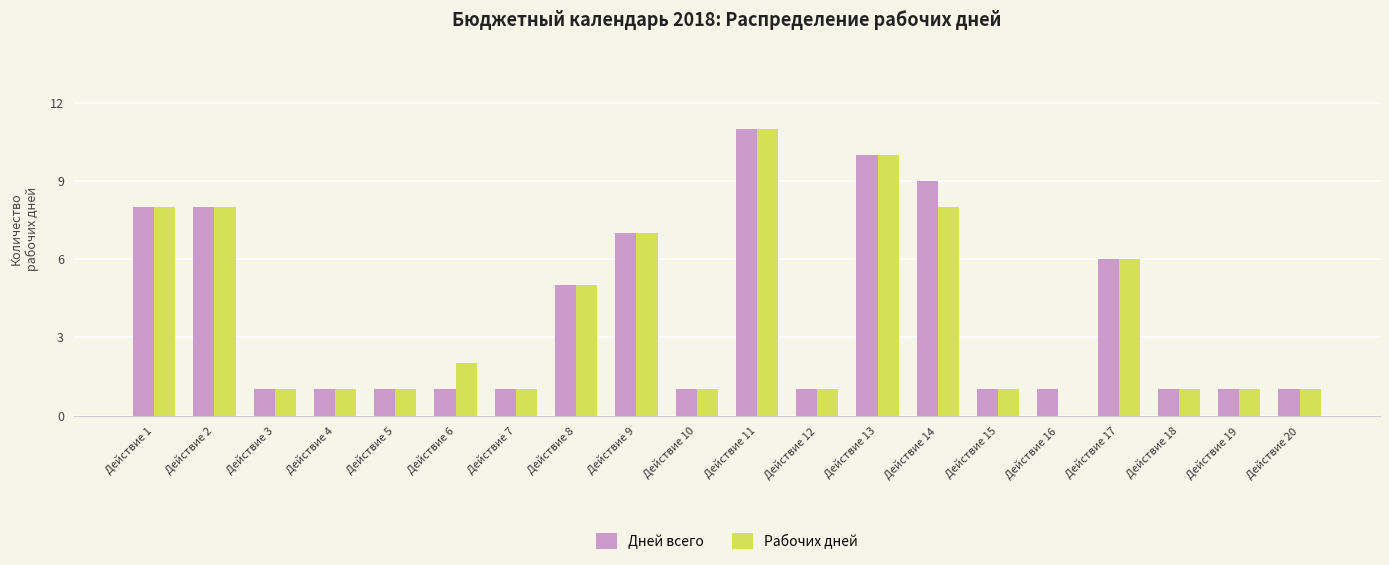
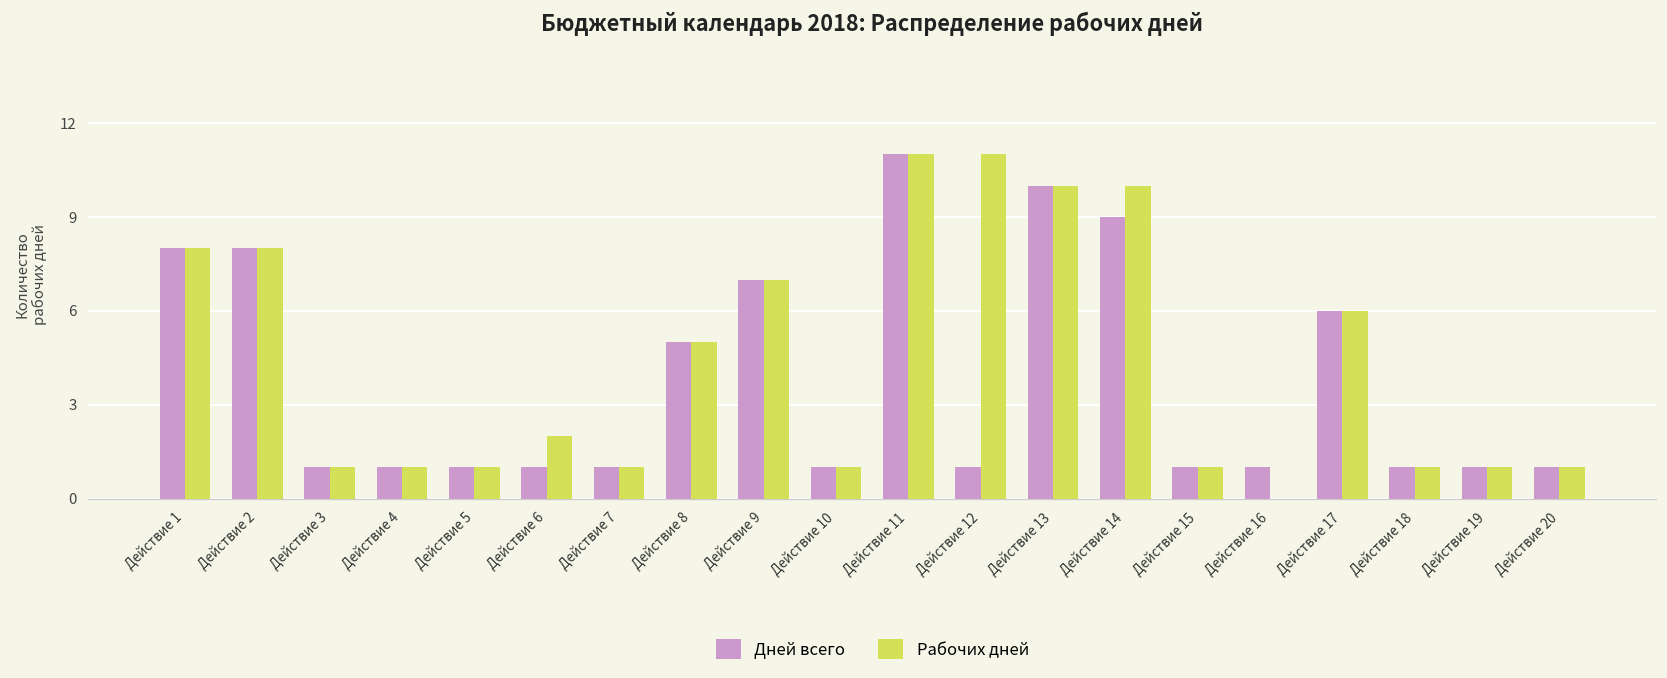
  {
    "Дней всего": {
      "Действие 1": 8,
      "Действие 2": 8,
      "Действие 3": 1,
      "Действие 4": 1,
      "Действие 5": 1,
      "Действие 6": 1,
      "Действие 7": 1,
      "Действие 8": 5,
      "Действие 9": 7,
      "Действие 10": 1,
      "Действие 11": 11,
      "Действие 12": 1,
      "Действие 13": 10,
      "Действие 14": 9,
      "Действие 15": 1,
      "Действие 16": 1,
      "Действие 17": 6,
      "Действие 18": 1,
      "Действие 19": 1,
      "Действие 20": 1
    },
    "Рабочих дней": {
      "Действие 1": 8,
      "Действие 2": 8,
      "Действие 3": 1,
      "Действие 4": 1,
      "Действие 5": 1,
      "Действие 6": 2,
      "Действие 7": 1,
      "Действие 8": 5,
      "Действие 9": 7,
      "Действие 10": 1,
      "Действие 11": 11,
-     "Действие 12": 1,
+     "Действие 12": 11,
      "Действие 13": 10,
-     "Действие 14": 8,
+     "Действие 14": 10,
      "Действие 15": 1,
      "Действие 16": 0,
      "Действие 17": 6,
      "Действие 18": 1,
      "Действие 19": 1,
      "Действие 20": 1
    }
  }
